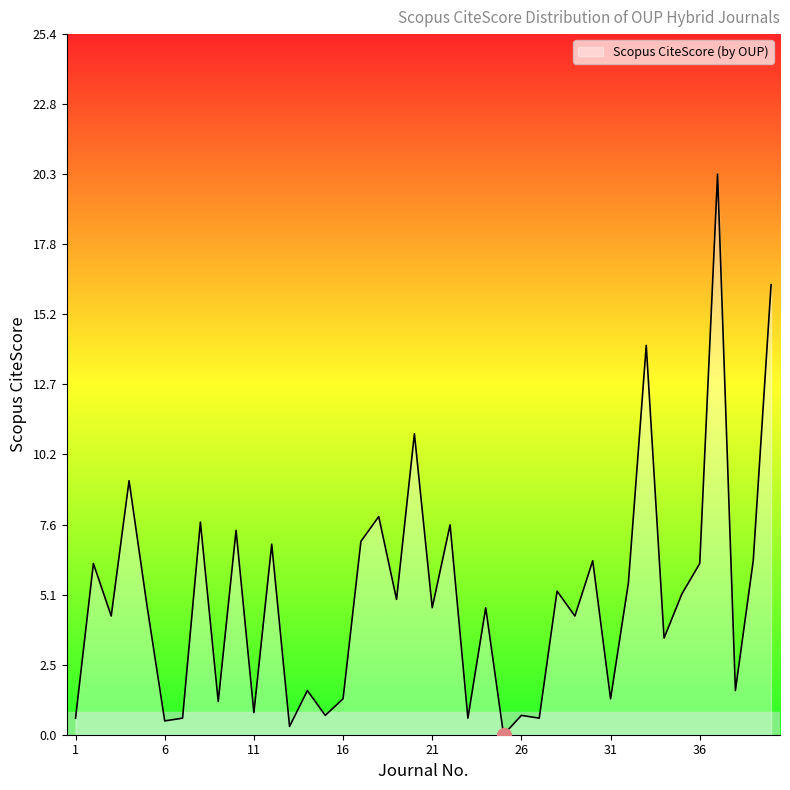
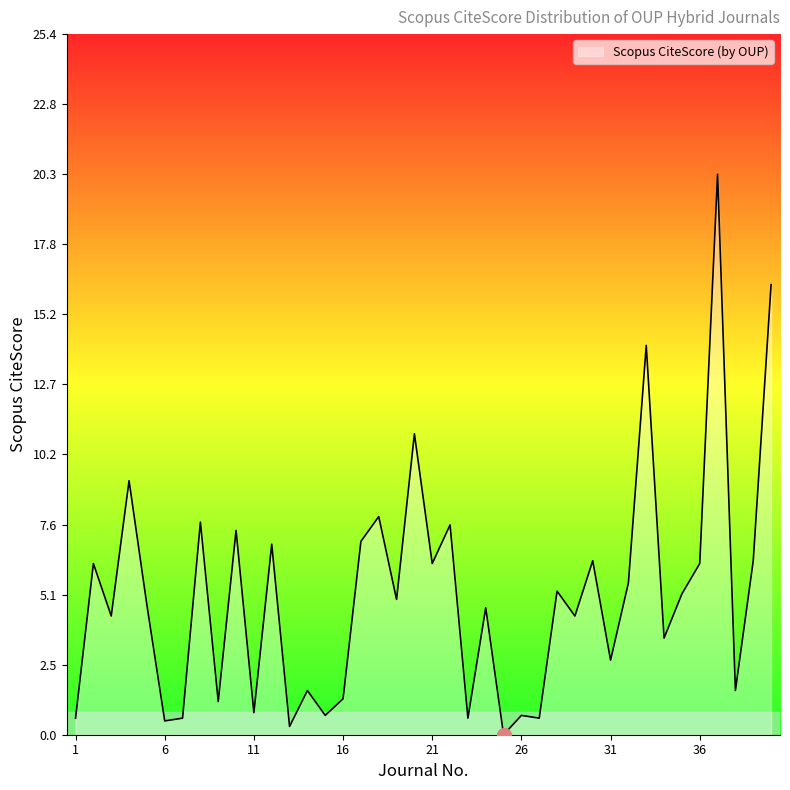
  {
    "Scopus CiteScore (by OUP)": {
      "16": 1.3,
-     "21": 4.6,
-     "31": 1.3,
+     "21": 6.2,
+     "31": 2.7,
      "36": 6.2
    }
  }
